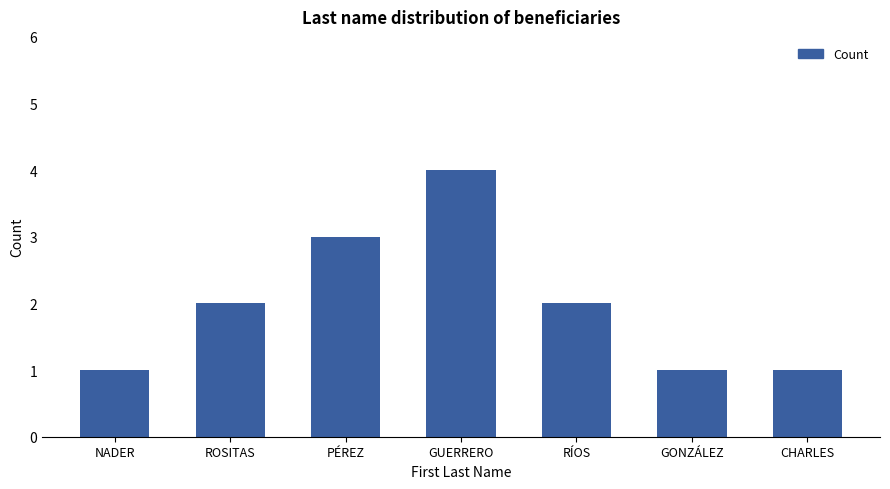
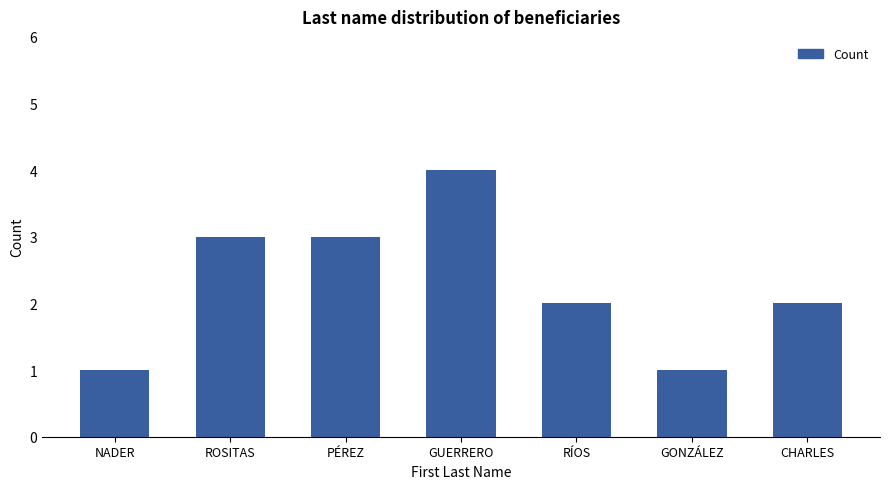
  {
    "NADER": 1,
-   "ROSITAS": 2,
+   "ROSITAS": 3,
    "PÉREZ": 3,
    "GUERRERO": 4,
    "RÍOS": 2,
    "GONZÁLEZ": 1,
-   "CHARLES": 1
+   "CHARLES": 2
  }
